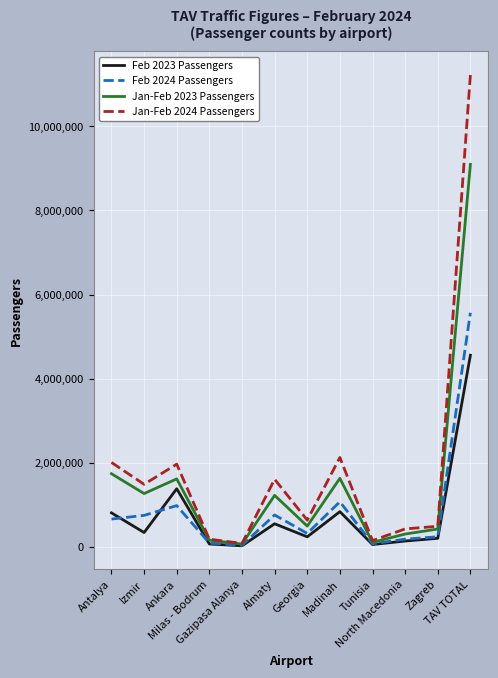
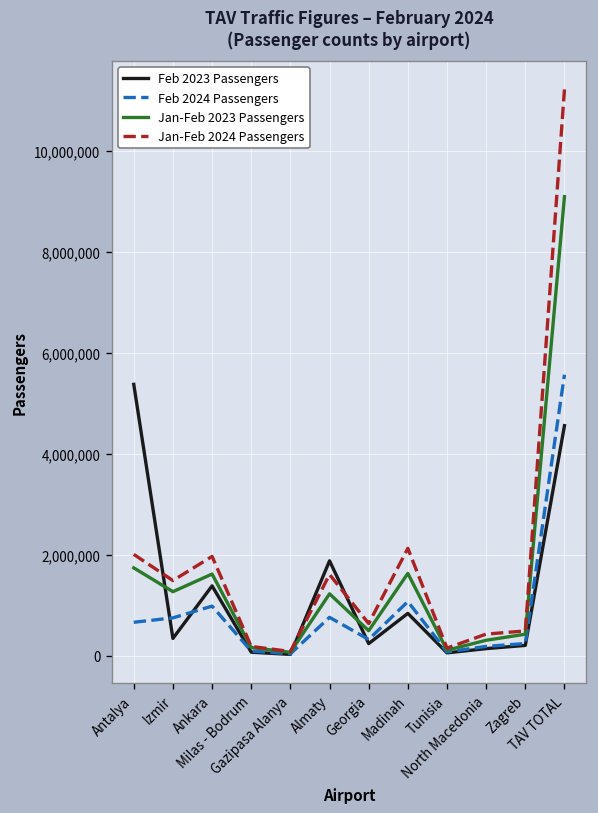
  {
    "Feb 2023 Passengers": {
-     "Antalya": "800,000",
+     "Antalya": "5,400,000",
      "Izmir": "300,000",
      "Ankara": "1,400,000",
-     "Almaty": "600,000",
+     "Almaty": "1,900,000",
      "Georgia": "200,000",
      "Madinah": "800,000",
      "TAV TOTAL": "4,600,000"
    },
    "Feb 2024 Passengers": {
      "Antalya": "700,000",
      "Izmir": "800,000",
      "Ankara": "1,000,000",
      "Almaty": "800,000",
      "Georgia": "300,000",
      "Madinah": "1,100,000",
      "TAV TOTAL": "5,600,000"
    },
    "Jan-Feb 2023 Passengers": {
      "Antalya": "1,700,000",
      "Izmir": "1,300,000",
      "Ankara": "1,600,000",
      "Almaty": "1,200,000",
      "Georgia": "500,000",
      "Madinah": "1,600,000",
      "North Macedonia": "300,000",
      "Zagreb": "400,000",
      "TAV TOTAL": "9,100,000"
    },
    "Jan-Feb 2024 Passengers": {
      "Antalya": "2,000,000",
      "Izmir": "1,500,000",
      "Ankara": "2,000,000",
      "Almaty": "1,600,000",
      "Georgia": "600,000",
      "Madinah": "2,100,000",
      "North Macedonia": "400,000",
      "Zagreb": "500,000",
      "TAV TOTAL": "11,200,000"
    }
  }
